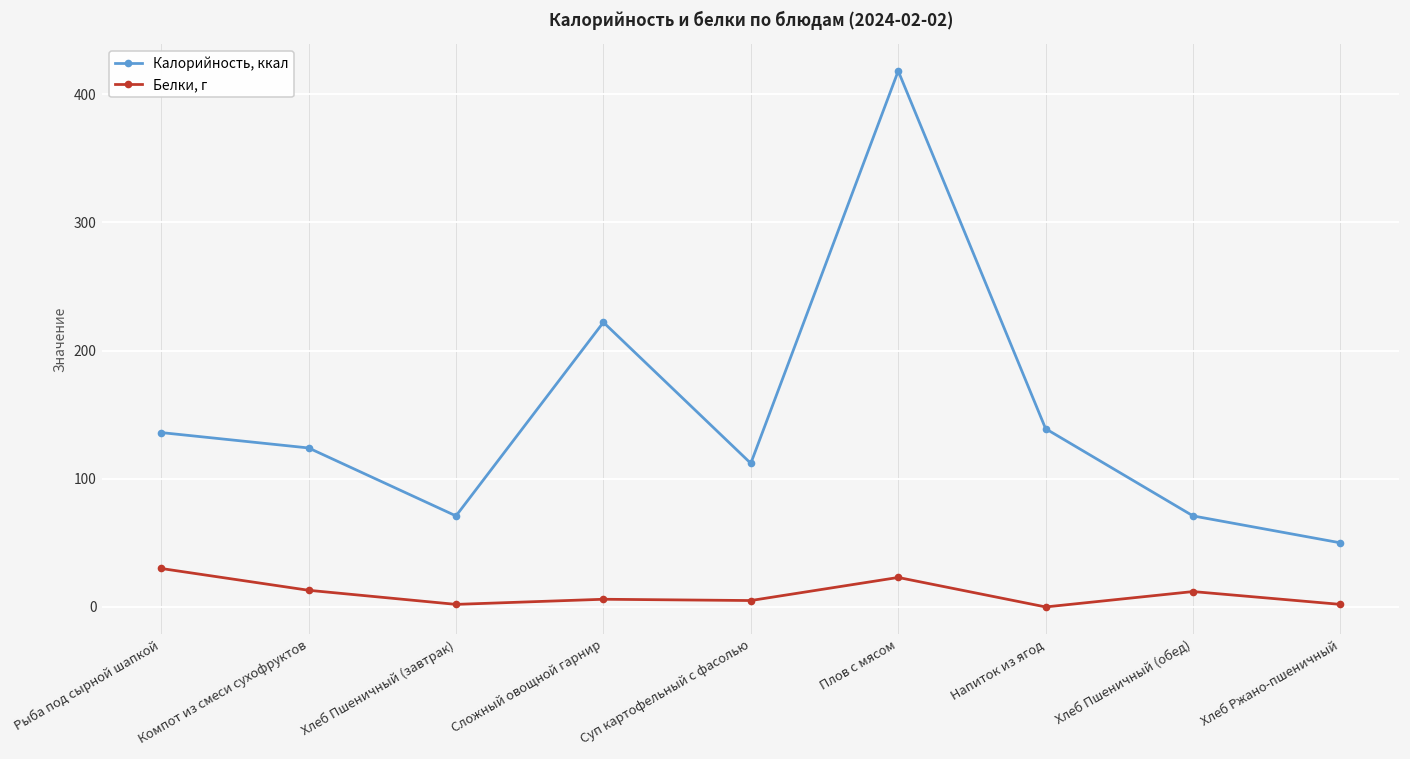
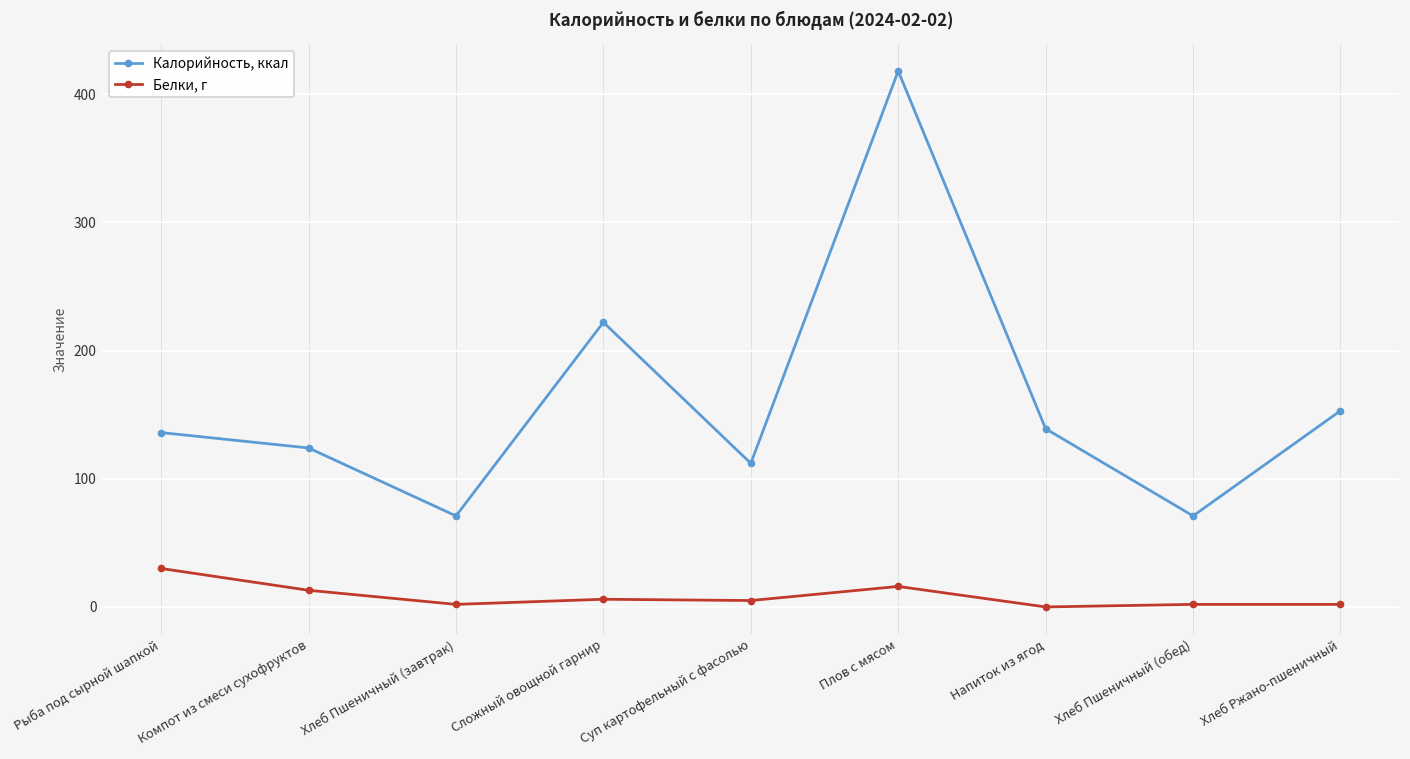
  {
    "Калорийность, ккал": {
      "Рыба под сырной шапкой": 136,
      "Компот из смеси сухофруктов": 124,
      "Хлеб Пшеничный (завтрак)": 71,
      "Сложный овощной гарнир": 222,
      "Суп картофельный с фасолью": 112,
      "Плов с мясом": 418,
      "Напиток из ягод": 139,
      "Хлеб Пшеничный (обед)": 71,
-     "Хлеб Ржано-пшеничный": 50
+     "Хлеб Ржано-пшеничный": 153
    },
    "Белки, г": {
      "Рыба под сырной шапкой": 30,
      "Компот из смеси сухофруктов": 13,
      "Хлеб Пшеничный (завтрак)": 2,
      "Сложный овощной гарнир": 6,
      "Суп картофельный с фасолью": 5,
-     "Плов с мясом": 23,
+     "Плов с мясом": 16,
      "Напиток из ягод": 0,
-     "Хлеб Пшеничный (обед)": 12,
+     "Хлеб Пшеничный (обед)": 2,
      "Хлеб Ржано-пшеничный": 2
    }
  }
